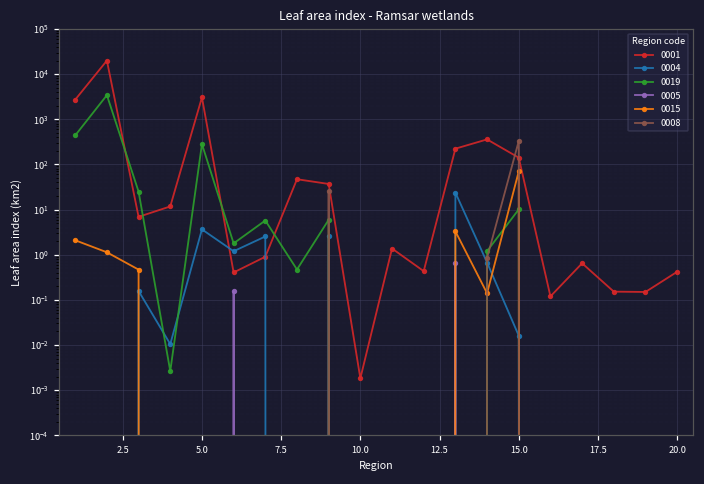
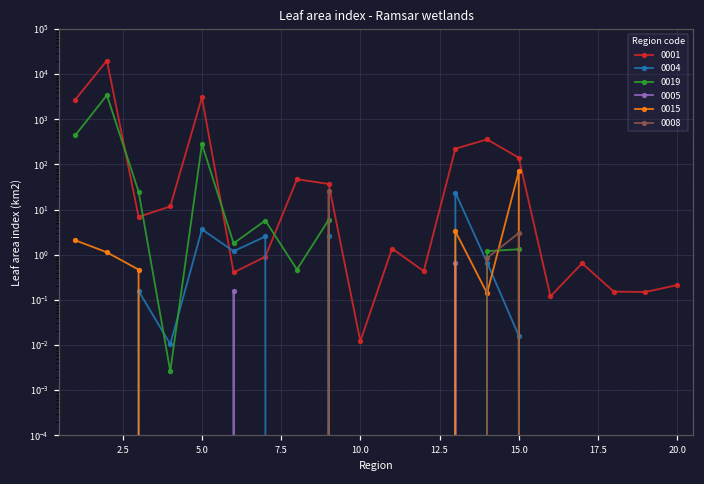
  {
    "0001": {
      "5.0": 3000,
-     "10.0": 0.002,
+     "10.0": 0.012,
      "15.0": 140,
-     "20.0": 0.4
+     "20.0": 0.2
    },
    "0004": {
      "5.0": 4,
      "15.0": 0.016
    },
    "0019": {
      "5.0": 300,
-     "15.0": 10
+     "15.0": 1.3
    },
    "0015": {
      "15.0": 70
    },
    "0008": {
-     "15.0": 300
+     "15.0": 3
    }
  }
